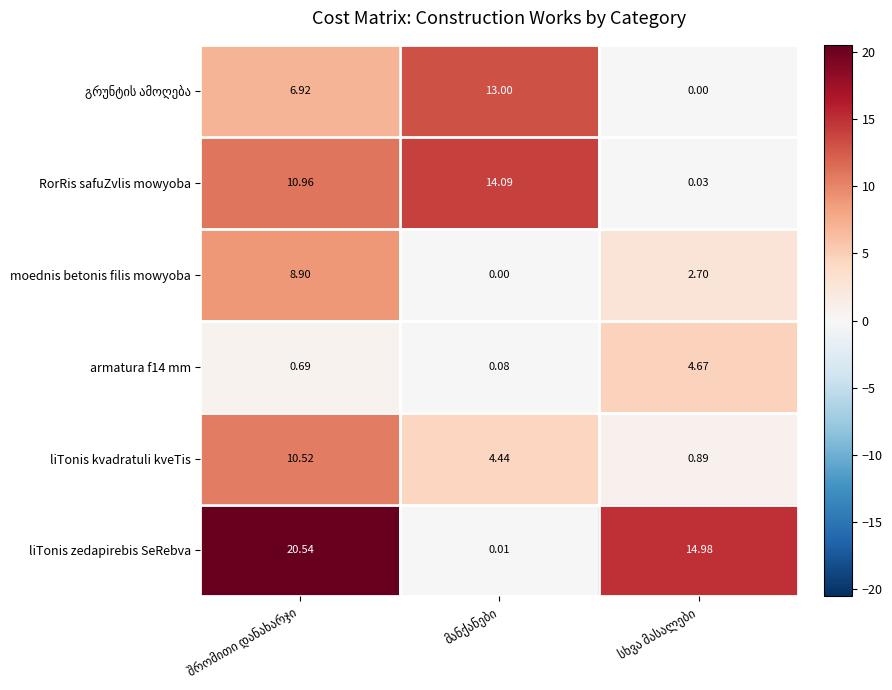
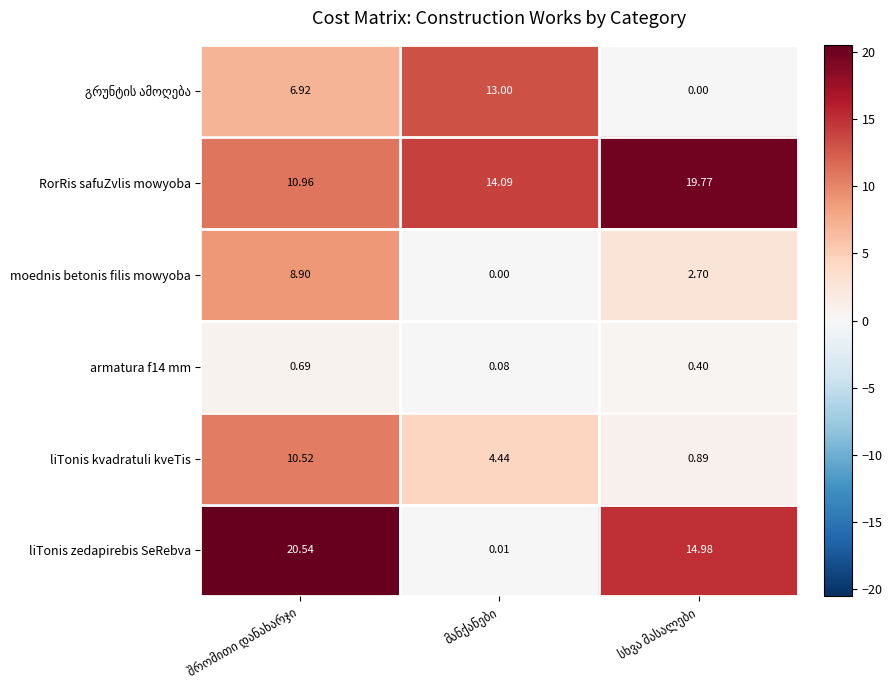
  {
    "გრუნტის ამოღება": {
      "შრომითი დანახარჯი": 6.92,
      "მანქანები": 13.00,
      "სხვა მასალები": 0.00
    },
    "RorRis safuZvlis mowyoba": {
      "შრომითი დანახარჯი": 10.96,
      "მანქანები": 14.09,
-     "სხვა მასალები": 0.03
+     "სხვა მასალები": 19.77
    },
    "moednis betonis filis mowyoba": {
      "შრომითი დანახარჯი": 8.90,
      "მანქანები": 0.00,
      "სხვა მასალები": 2.70
    },
    "armatura f14 mm": {
      "შრომითი დანახარჯი": 0.69,
      "მანქანები": 0.08,
-     "სხვა მასალები": 4.67
+     "სხვა მასალები": 0.40
    },
    "liTonis kvadratuli kveTis": {
      "შრომითი დანახარჯი": 10.52,
      "მანქანები": 4.44,
      "სხვა მასალები": 0.89
    },
    "liTonis zedapirebis SeRebva": {
      "შრომითი დანახარჯი": 20.54,
      "მანქანები": 0.01,
      "სხვა მასალები": 14.98
    }
  }
